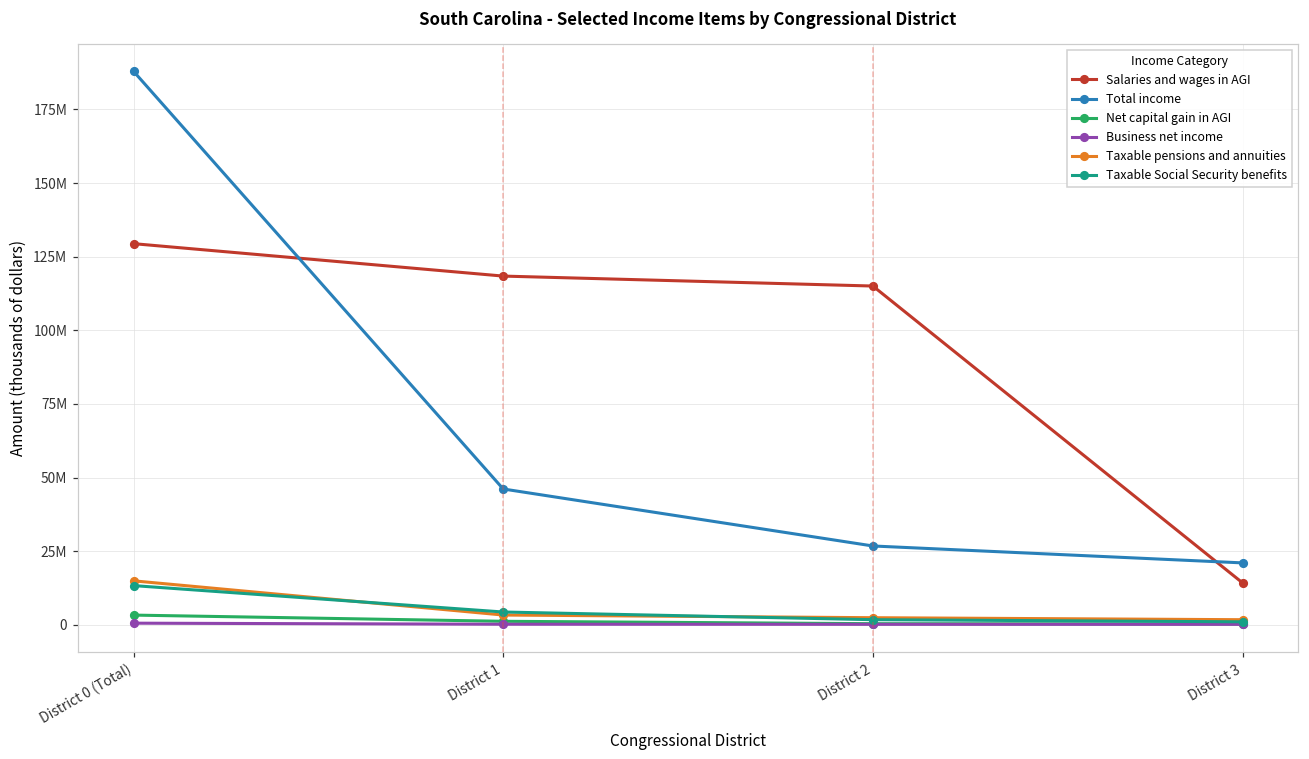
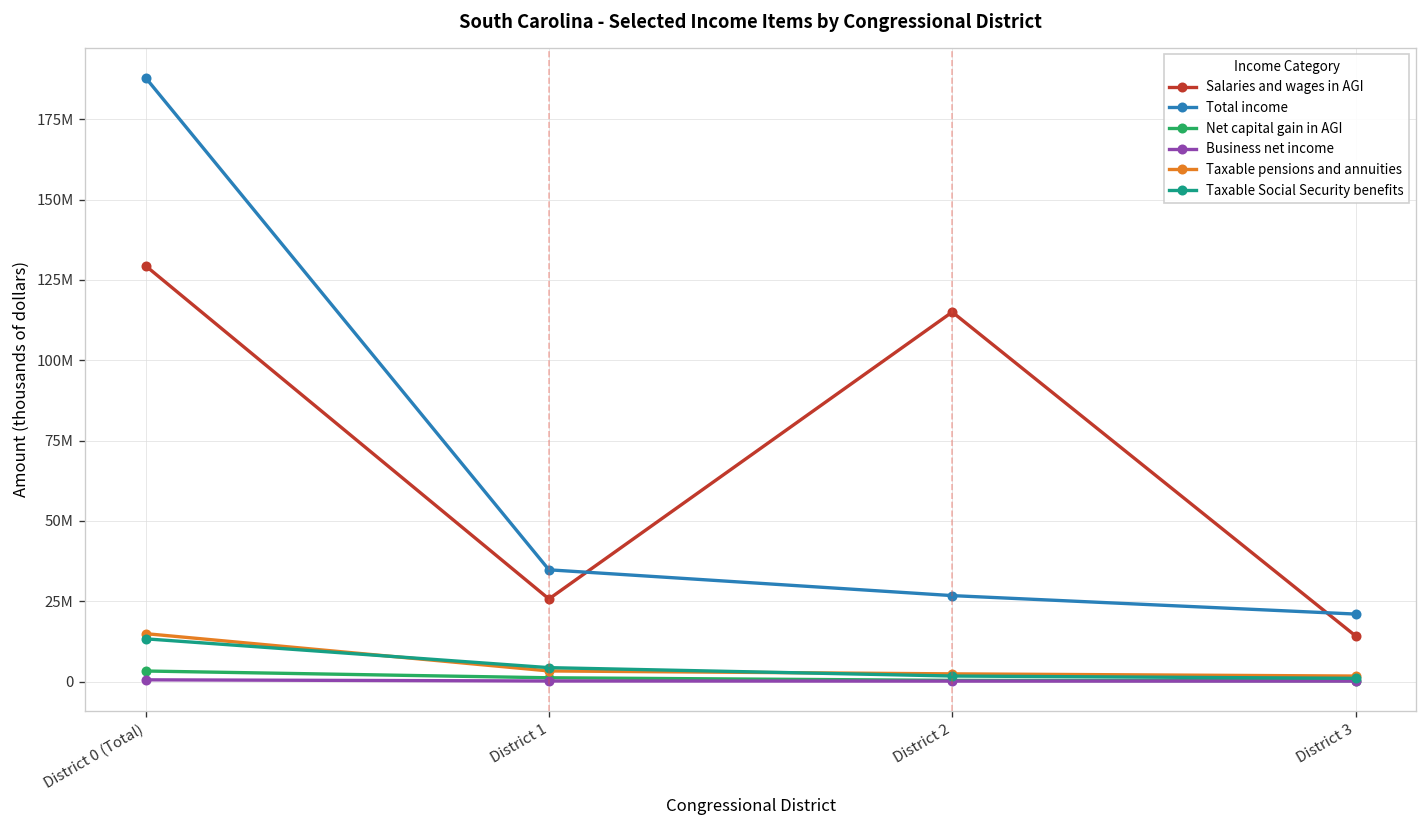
  {
    "Salaries and wages in AGI": {
      "District 0 (Total)": 129000000,
-     "District 1": 118000000,
+     "District 1": 26000000,
      "District 2": 115000000,
      "District 3": 14000000
    },
    "Total income": {
      "District 0 (Total)": 188000000,
-     "District 1": 46000000,
+     "District 1": 35000000,
      "District 2": 27000000,
      "District 3": 21000000
    },
    "Business net income": {
      "District 0 (Total)": 1000000,
      "District 1": 0
    },
    "Taxable pensions and annuities": {
      "District 0 (Total)": 15000000,
      "District 1": 3000000
    }
  }
